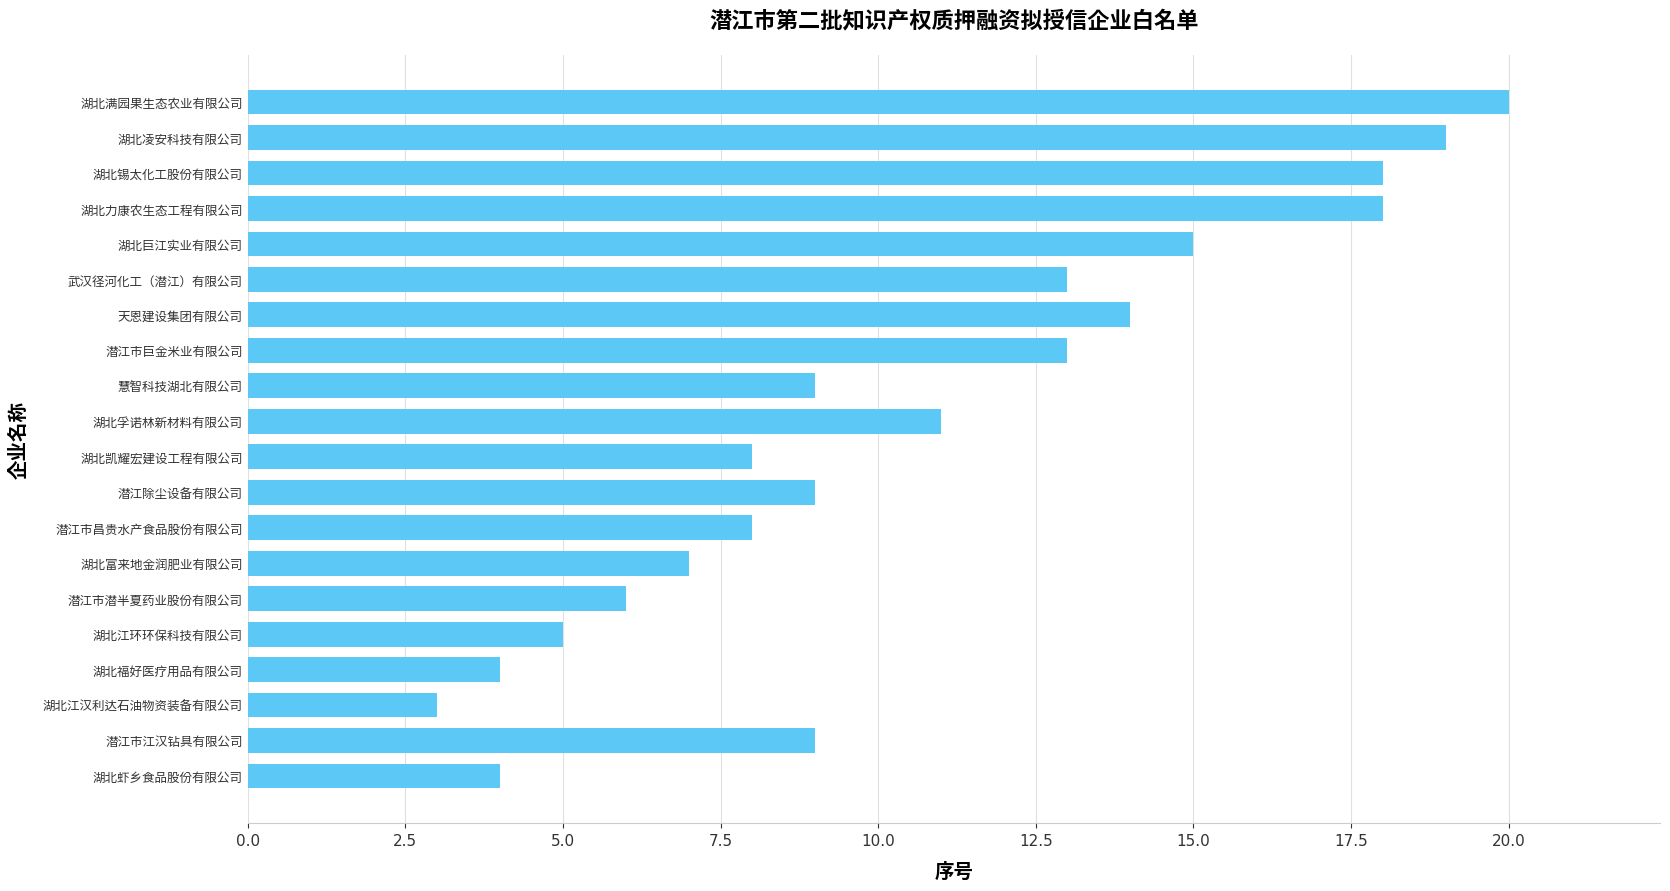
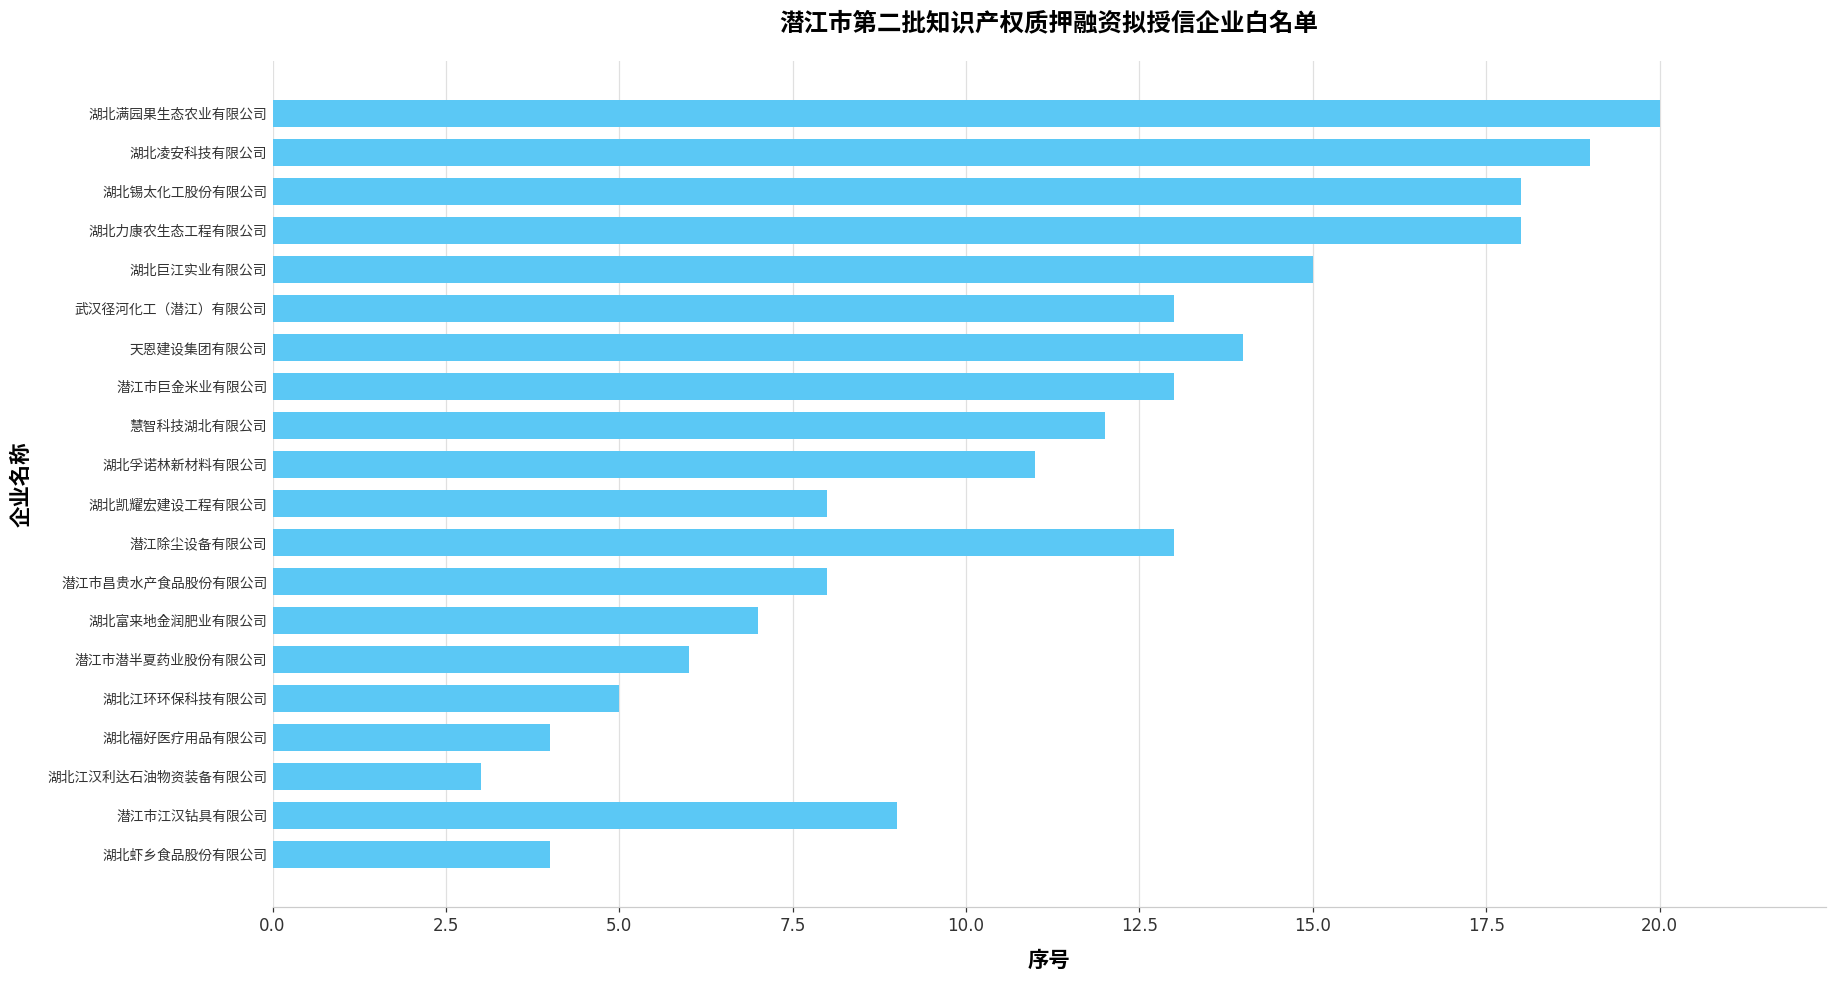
  {
    "湖北满园果生态农业有限公司": 20,
    "湖北凌安科技有限公司": 19,
    "湖北锡太化工股份有限公司": 18,
    "湖北力康农生态工程有限公司": 18,
    "湖北巨江实业有限公司": 15,
    "武汉径河化工（潜江）有限公司": 13,
    "天恩建设集团有限公司": 14,
    "潜江市巨金米业有限公司": 13,
-   "慧智科技湖北有限公司": 9,
+   "慧智科技湖北有限公司": 12,
    "湖北孚诺林新材料有限公司": 11,
    "湖北凯耀宏建设工程有限公司": 8,
-   "潜江除尘设备有限公司": 9,
+   "潜江除尘设备有限公司": 13,
    "潜江市昌贵水产食品股份有限公司": 8,
    "湖北富来地金润肥业有限公司": 7,
    "潜江市潜半夏药业股份有限公司": 6,
    "湖北江环环保科技有限公司": 5,
    "湖北福好医疗用品有限公司": 4,
    "湖北江汉利达石油物资装备有限公司": 3,
    "潜江市江汉钻具有限公司": 9,
    "湖北虾乡食品股份有限公司": 4
  }
